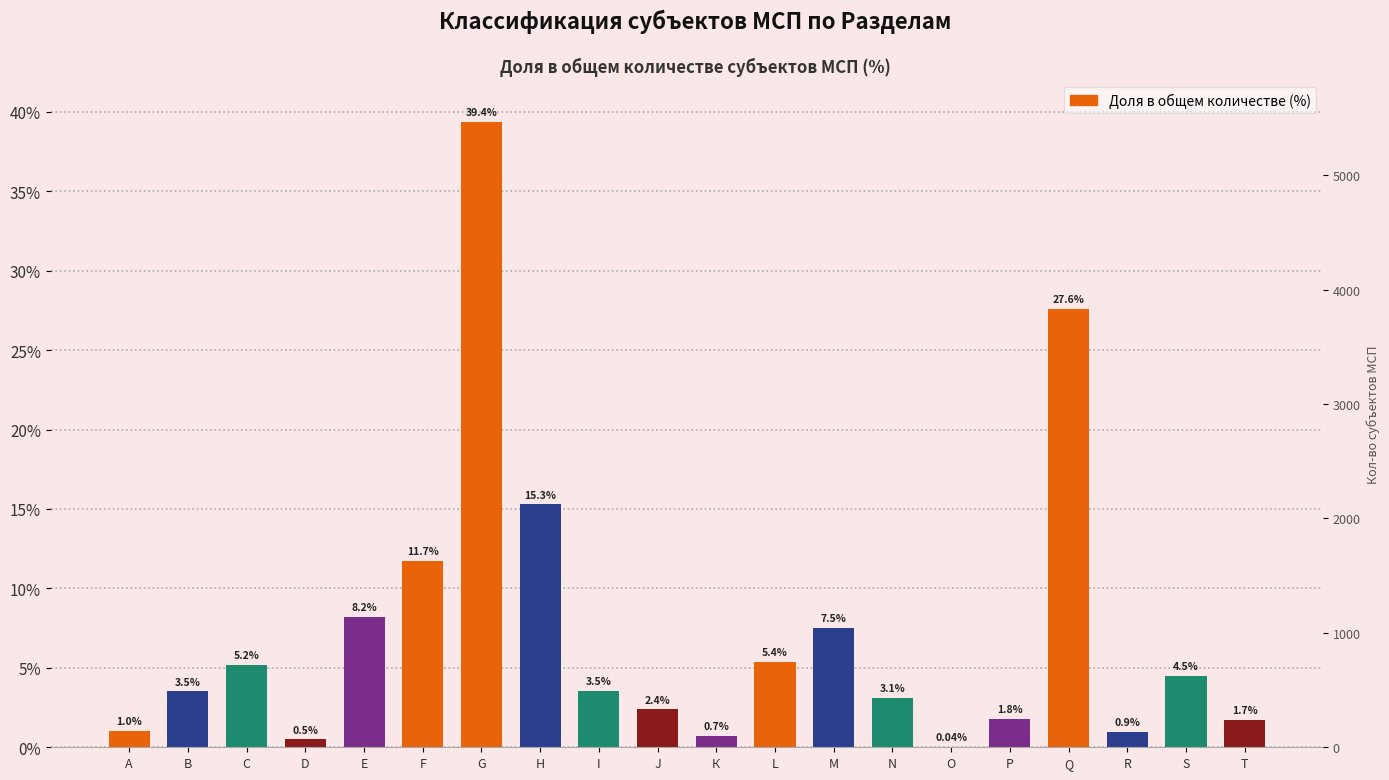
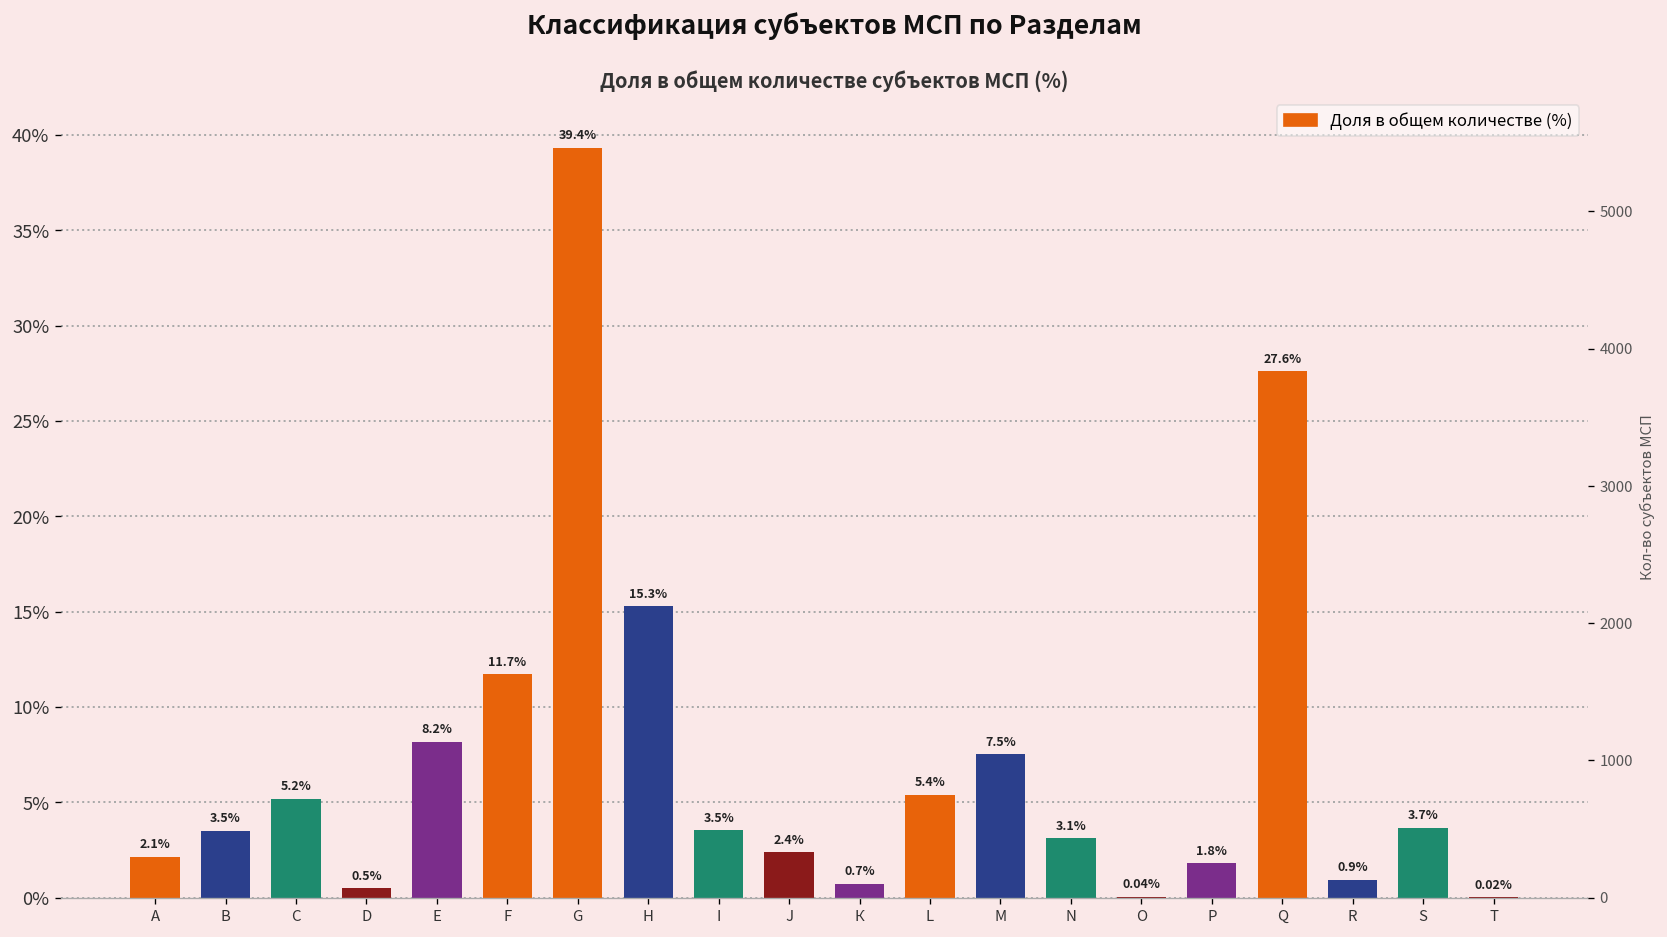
  {
-   "А": "1.0%",
+   "А": "2.1%",
    "В": "3.5%",
    "С": "5.2%",
    "D": "0.5%",
    "Е": "8.2%",
    "F": "11.7%",
    "G": "39.4%",
    "Н": "15.3%",
    "I": "3.5%",
    "J": "2.4%",
    "К": "0.7%",
    "L": "5.4%",
    "М": "7.5%",
    "N": "3.1%",
    "О": "0.04%",
    "Р": "1.8%",
    "Q": "27.6%",
    "R": "0.9%",
-   "S": "4.5%",
-   "Т": "1.7%"
+   "S": "3.7%",
+   "Т": "0.02%"
  }
